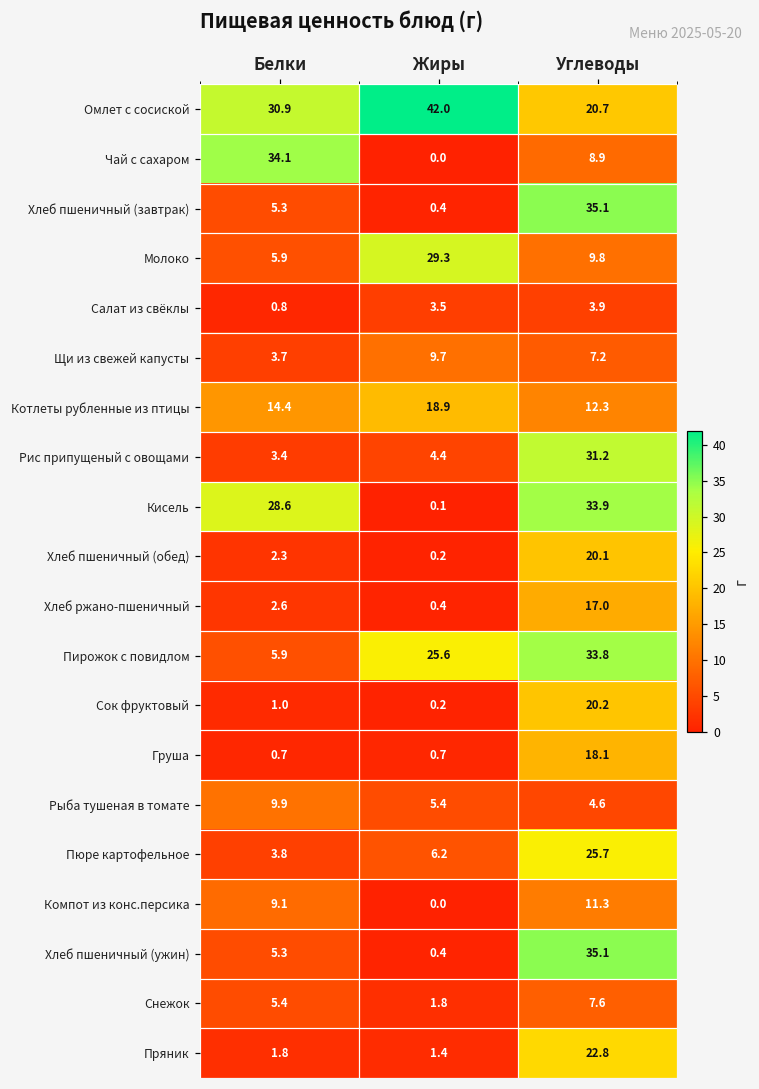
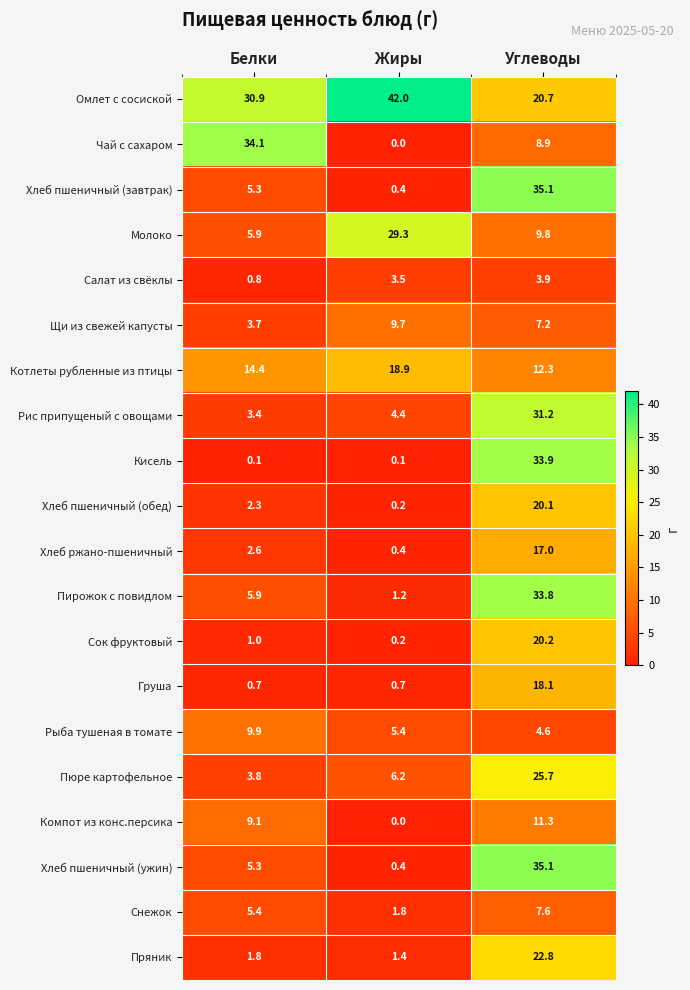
  {
    "Омлет с сосиской": {
      "Белки": 30.9,
      "Жиры": 42.0,
      "Углеводы": 20.7
    },
    "Чай с сахаром": {
      "Белки": 34.1,
      "Жиры": 0.0,
      "Углеводы": 8.9
    },
    "Хлеб пшеничный (завтрак)": {
      "Белки": 5.3,
      "Жиры": 0.4,
      "Углеводы": 35.1
    },
    "Молоко": {
      "Белки": 5.9,
      "Жиры": 29.3,
      "Углеводы": 9.8
    },
    "Салат из свёклы": {
      "Белки": 0.8,
      "Жиры": 3.5,
      "Углеводы": 3.9
    },
    "Щи из свежей капусты": {
      "Белки": 3.7,
      "Жиры": 9.7,
      "Углеводы": 7.2
    },
    "Котлеты рубленные из птицы": {
      "Белки": 14.4,
      "Жиры": 18.9,
      "Углеводы": 12.3
    },
    "Рис припущеный с овощами": {
      "Белки": 3.4,
      "Жиры": 4.4,
      "Углеводы": 31.2
    },
    "Кисель": {
-     "Белки": 28.6,
+     "Белки": 0.1,
      "Жиры": 0.1,
      "Углеводы": 33.9
    },
    "Хлеб пшеничный (обед)": {
      "Белки": 2.3,
      "Жиры": 0.2,
      "Углеводы": 20.1
    },
    "Хлеб ржано-пшеничный": {
      "Белки": 2.6,
      "Жиры": 0.4,
      "Углеводы": 17.0
    },
    "Пирожок с повидлом": {
      "Белки": 5.9,
-     "Жиры": 25.6,
+     "Жиры": 1.2,
      "Углеводы": 33.8
    },
    "Сок фруктовый": {
      "Белки": 1.0,
      "Жиры": 0.2,
      "Углеводы": 20.2
    },
    "Груша": {
      "Белки": 0.7,
      "Жиры": 0.7,
      "Углеводы": 18.1
    },
    "Рыба тушеная в томате": {
      "Белки": 9.9,
      "Жиры": 5.4,
      "Углеводы": 4.6
    },
    "Пюре картофельное": {
      "Белки": 3.8,
      "Жиры": 6.2,
      "Углеводы": 25.7
    },
    "Компот из конс.персика": {
      "Белки": 9.1,
      "Жиры": 0.0,
      "Углеводы": 11.3
    },
    "Хлеб пшеничный (ужин)": {
      "Белки": 5.3,
      "Жиры": 0.4,
      "Углеводы": 35.1
    },
    "Снежок": {
      "Белки": 5.4,
      "Жиры": 1.8,
      "Углеводы": 7.6
    },
    "Пряник": {
      "Белки": 1.8,
      "Жиры": 1.4,
      "Углеводы": 22.8
    }
  }
